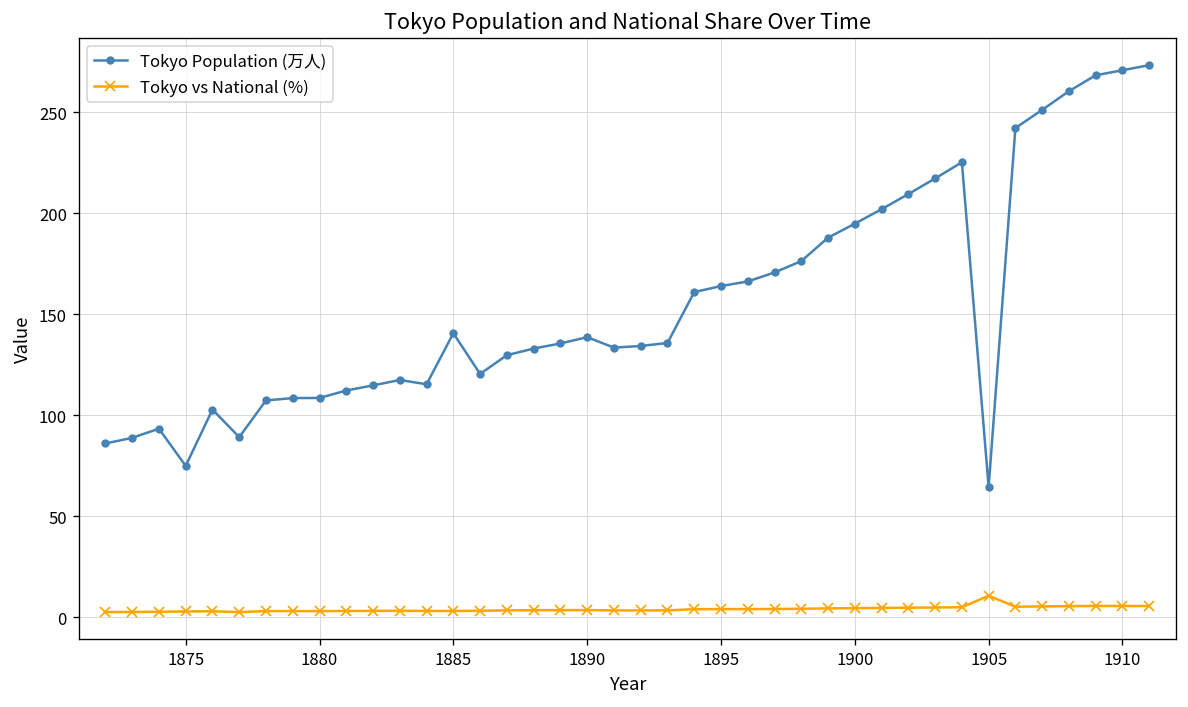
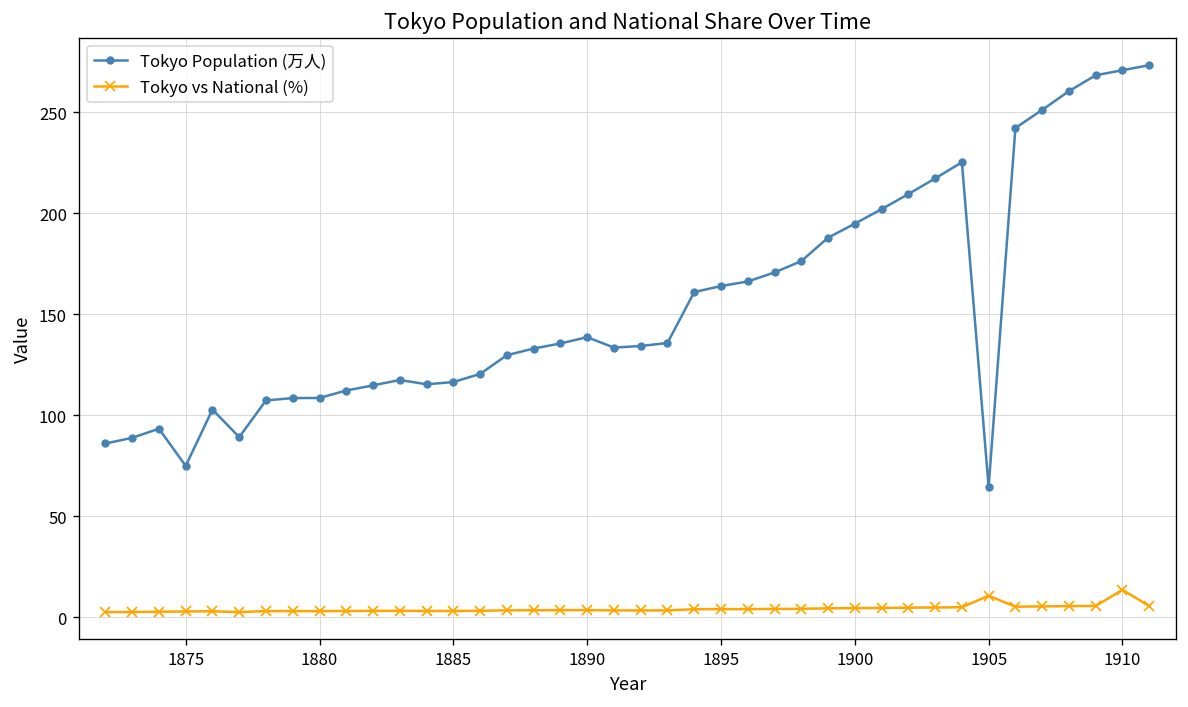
  {
    "Tokyo Population (万人)": {
      "1875": 75,
      "1880": 108,
-     "1885": 141,
+     "1885": 116,
      "1890": 139,
      "1895": 164,
      "1900": 195,
      "1905": 64,
      "1910": 271
    },
    "Tokyo vs National (%)": {
      "1875": 3,
      "1880": 3,
      "1885": 3,
      "1890": 3,
      "1895": 4,
      "1900": 4,
      "1905": 11,
-     "1910": 6
+     "1910": 14
    }
  }
